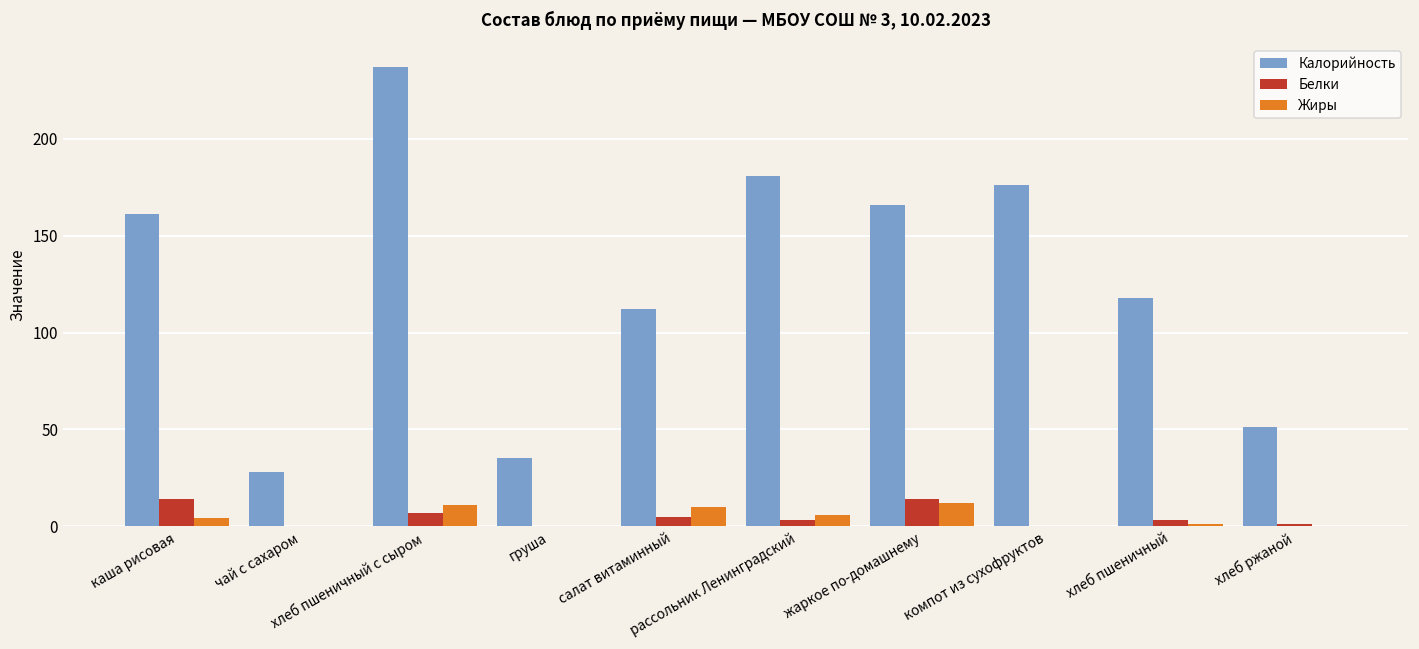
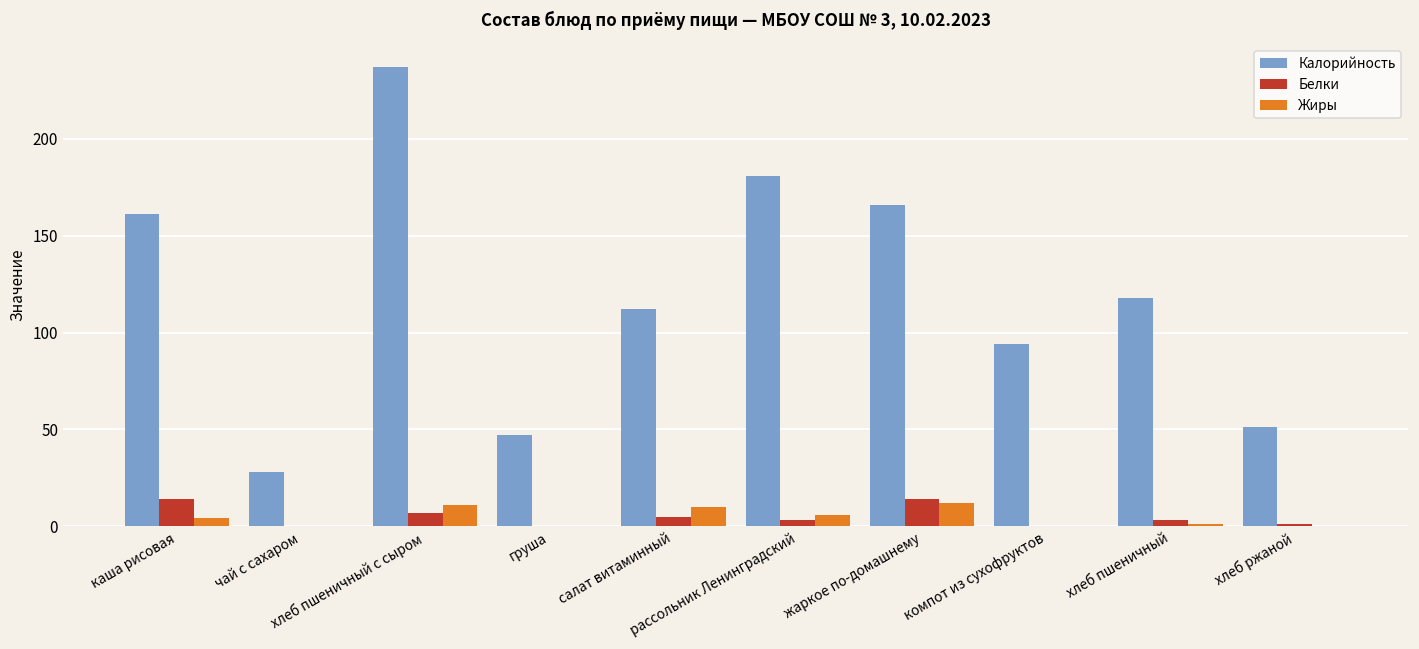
  {
    "Калорийность": {
      "каша рисовая": 161,
      "чай с сахаром": 28,
      "хлеб пшеничный с сыром": 237,
-     "груша": 35,
+     "груша": 47,
      "салат витаминный": 112,
      "рассольник Ленинградский": 181,
      "жаркое по-домашнему": 166,
-     "компот из сухофруктов": 176,
+     "компот из сухофруктов": 94,
      "хлеб пшеничный": 118,
      "хлеб ржаной": 51
    },
    "Белки": {
      "каша рисовая": 14,
      "чай с сахаром": 0,
      "хлеб пшеничный с сыром": 7,
      "груша": 0,
      "салат витаминный": 5,
      "рассольник Ленинградский": 3,
      "жаркое по-домашнему": 14,
      "компот из сухофруктов": 0,
      "хлеб пшеничный": 3
    },
    "Жиры": {
      "каша рисовая": 4,
      "чай с сахаром": 0,
      "хлеб пшеничный с сыром": 11,
      "груша": 0,
      "салат витаминный": 10,
      "рассольник Ленинградский": 6,
      "жаркое по-домашнему": 12,
      "компот из сухофруктов": 0,
      "хлеб ржаной": 0
    }
  }
